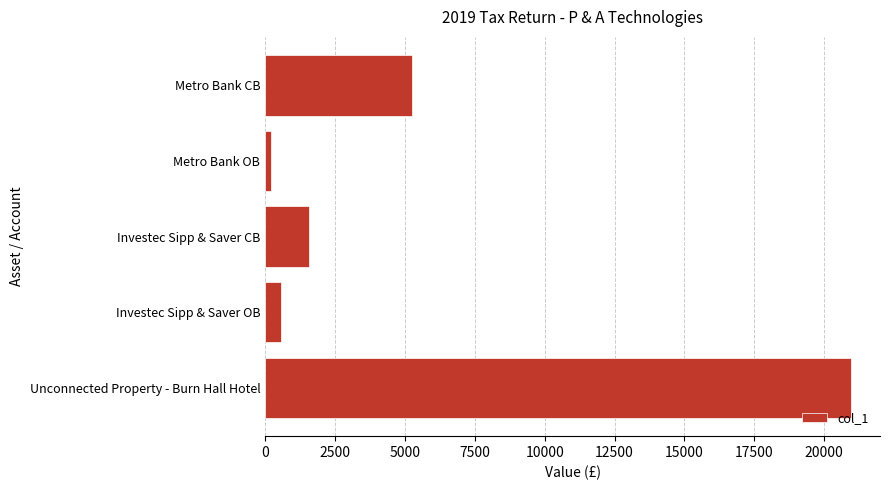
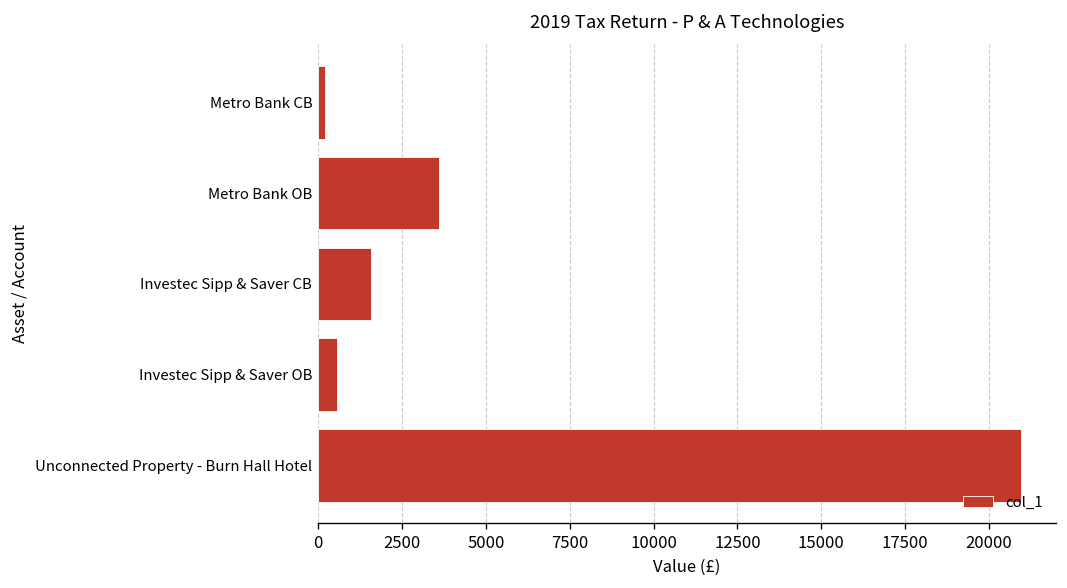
  {
-   "Metro Bank CB": 5300,
-   "Metro Bank OB": 200,
+   "Metro Bank CB": 200,
+   "Metro Bank OB": 3600,
    "Investec Sipp & Saver CB": 1600,
    "Investec Sipp & Saver OB": 600,
    "Unconnected Property - Burn Hall Hotel": 21000
  }
